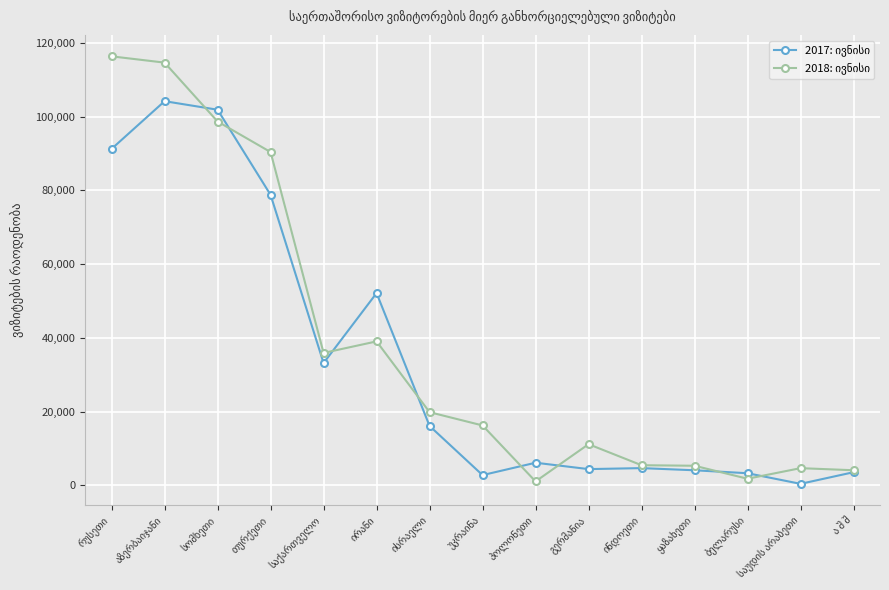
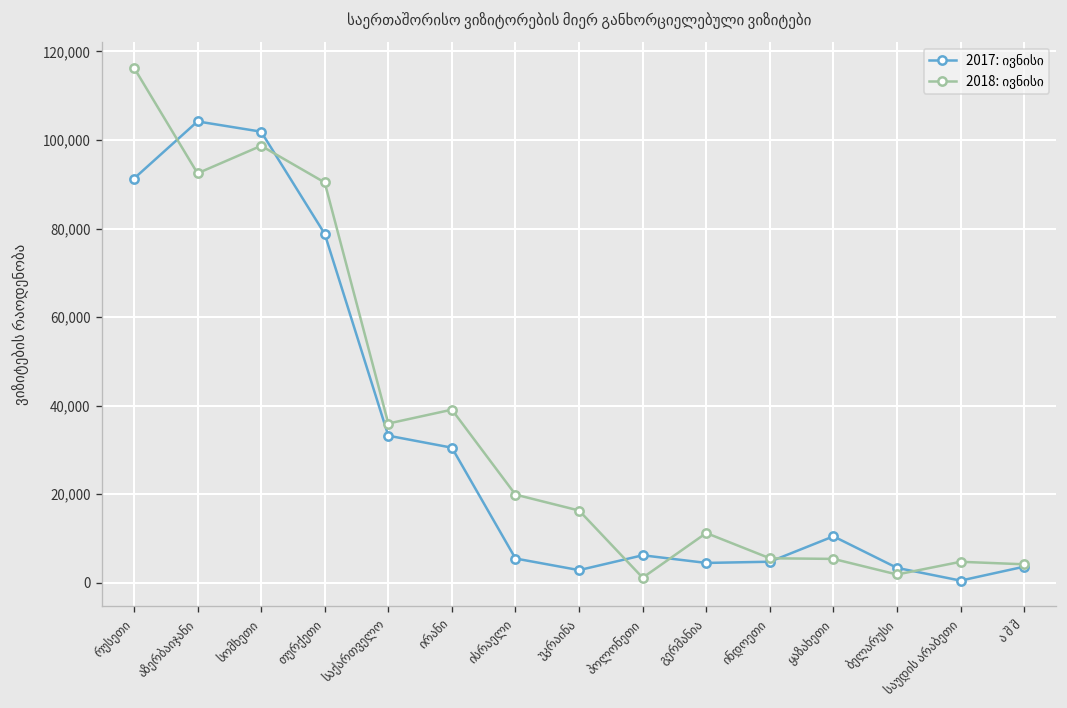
  {
    "2017: ივნისი": {
      "რუსეთი": "91,000",
      "აზერბაიჯანი": "104,000",
      "სომხეთი": "102,000",
      "თურქეთი": "79,000",
      "საქართველო": "33,000",
-     "ირანი": "52,000",
-     "ისრაელი": "16,000",
+     "ირანი": "30,000",
+     "ისრაელი": "5,000",
      "უკრაინა": "3,000",
      "პოლონეთი": "6,000",
      "გერმანია": "4,000",
      "ინდოეთი": "5,000",
-     "ყაზახეთი": "4,000",
+     "ყაზახეთი": "10,000",
      "ბელარუსი": "3,000",
      "საუდის არაბეთი": "0"
    },
    "2018: ივნისი": {
      "რუსეთი": "116,000",
-     "აზერბაიჯანი": "115,000",
+     "აზერბაიჯანი": "92,000",
      "სომხეთი": "99,000",
      "თურქეთი": "90,000",
      "საქართველო": "36,000",
      "ირანი": "39,000",
      "ისრაელი": "20,000",
      "უკრაინა": "16,000",
      "პოლონეთი": "1,000",
      "გერმანია": "11,000",
      "ინდოეთი": "5,000",
      "ყაზახეთი": "5,000",
      "ბელარუსი": "2,000",
      "საუდის არაბეთი": "5,000"
    }
  }
